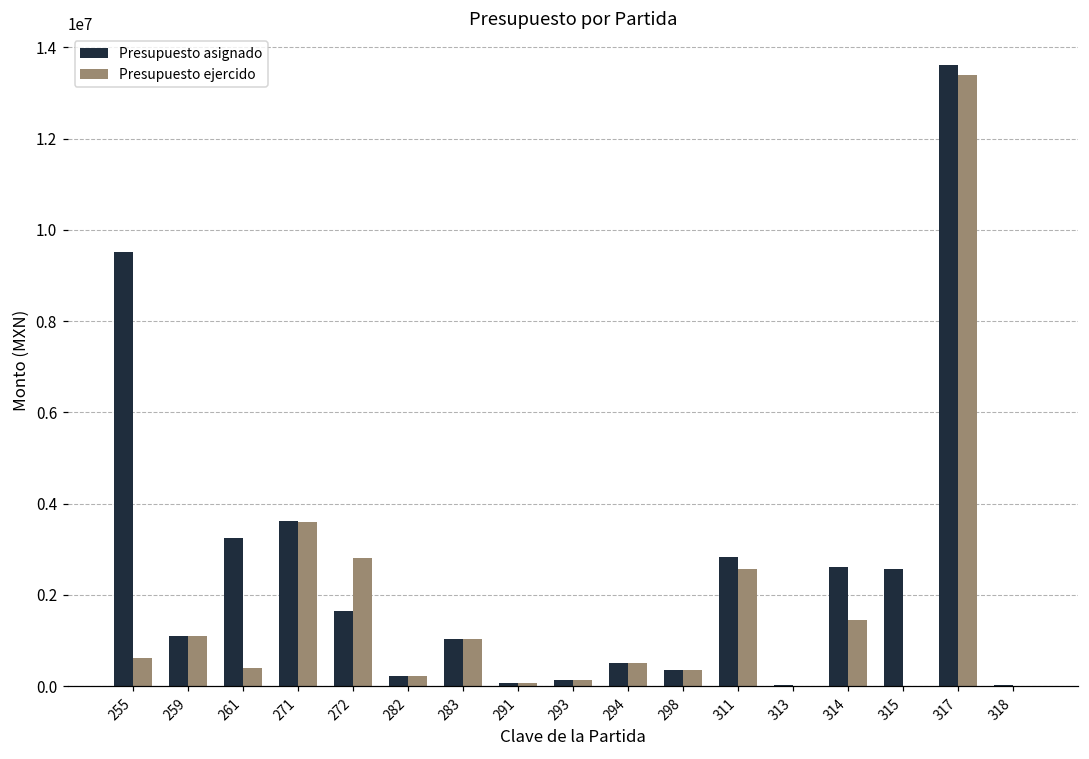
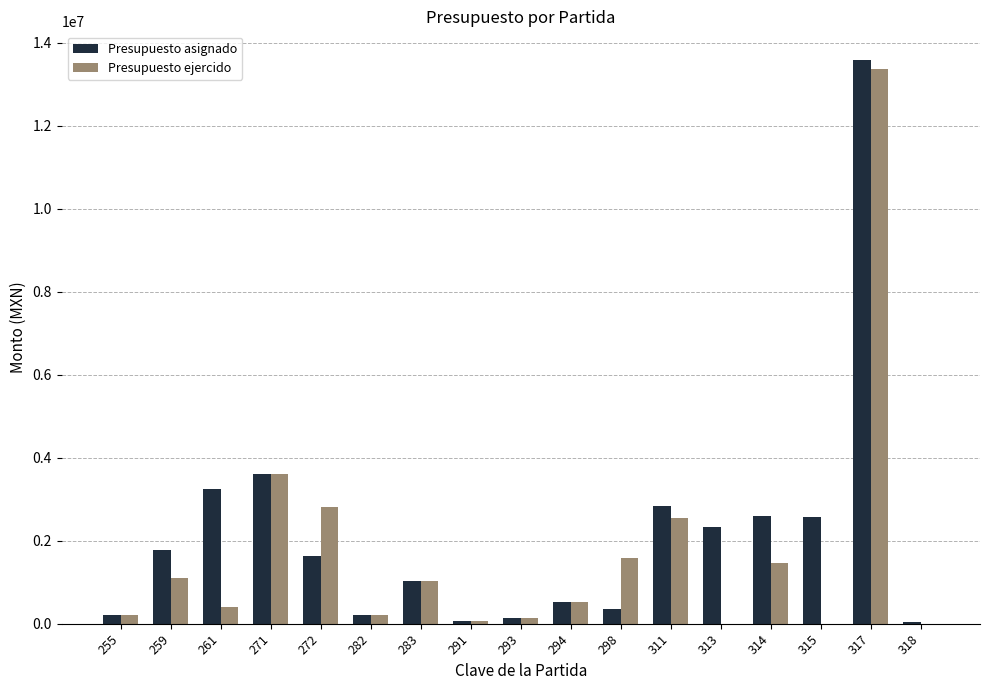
  {
    "Presupuesto asignado": {
-     "255": 9500000,
-     "259": 1100000,
+     "255": 200000,
+     "259": 1800000,
      "261": 3200000,
      "271": 3600000,
      "272": 1600000,
      "282": 200000,
      "283": 1000000,
      "291": 100000,
      "293": 100000,
      "294": 500000,
      "298": 400000,
      "311": 2800000,
-     "313": 0,
+     "313": 2300000,
      "314": 2600000,
      "315": 2600000,
      "317": 13600000
    },
    "Presupuesto ejercido": {
-     "255": 600000,
+     "255": 200000,
      "259": 1100000,
      "261": 400000,
      "271": 3600000,
      "272": 2800000,
      "282": 200000,
      "283": 1000000,
      "291": 100000,
      "293": 100000,
      "294": 500000,
-     "298": 300000,
+     "298": 1600000,
      "311": 2600000,
      "313": 0,
      "314": 1500000,
      "315": 0,
      "317": 13400000,
      "318": 0
    }
  }
